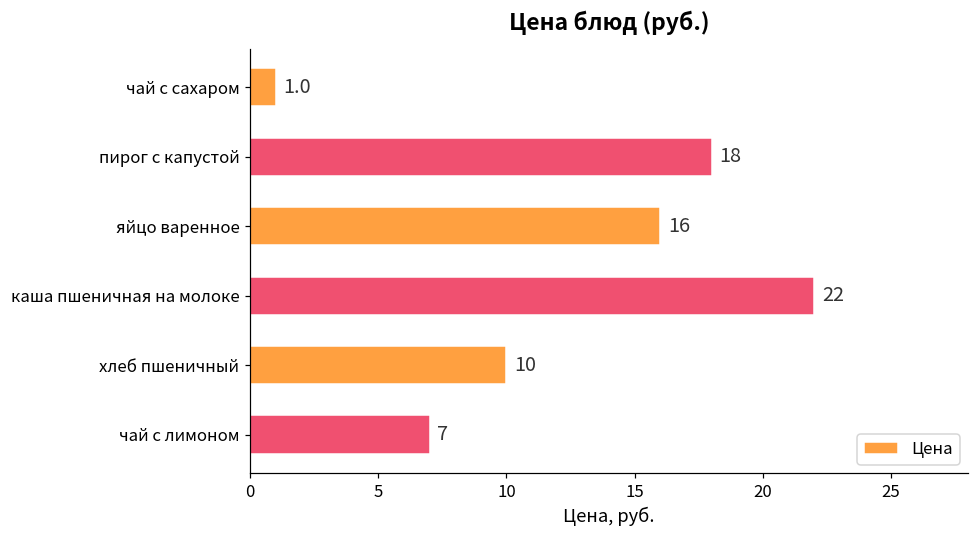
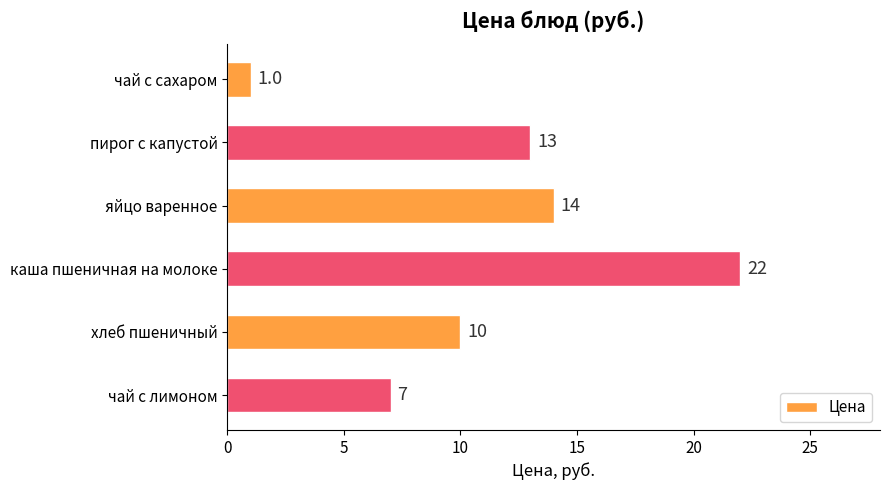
  {
    "чай с сахаром": 1.0,
-   "пирог с капустой": 18,
-   "яйцо варенное": 16,
+   "пирог с капустой": 13,
+   "яйцо варенное": 14,
    "каша пшеничная на молоке": 22,
    "хлеб пшеничный": 10,
    "чай с лимоном": 7
  }
